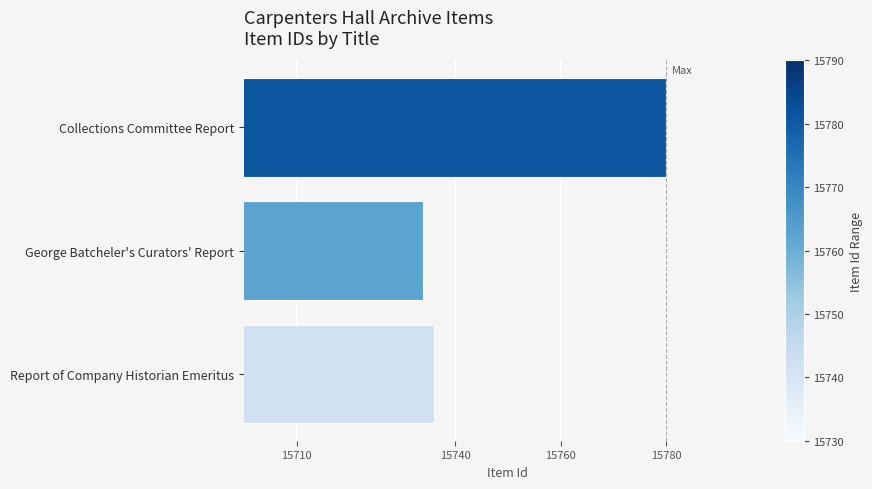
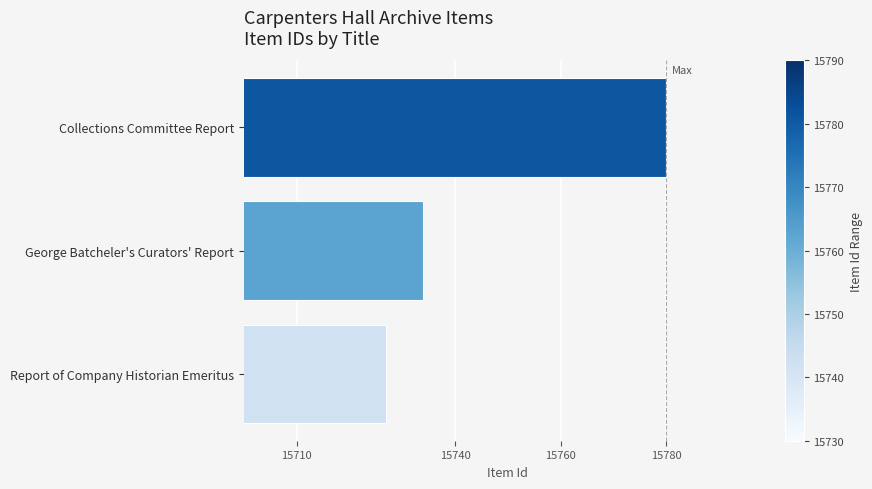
  {
    "Collections Committee Report": 15780,
    "George Batcheler's Curators' Report": 15734,
-   "Report of Company Historian Emeritus": 15736
+   "Report of Company Historian Emeritus": 15727
  }
